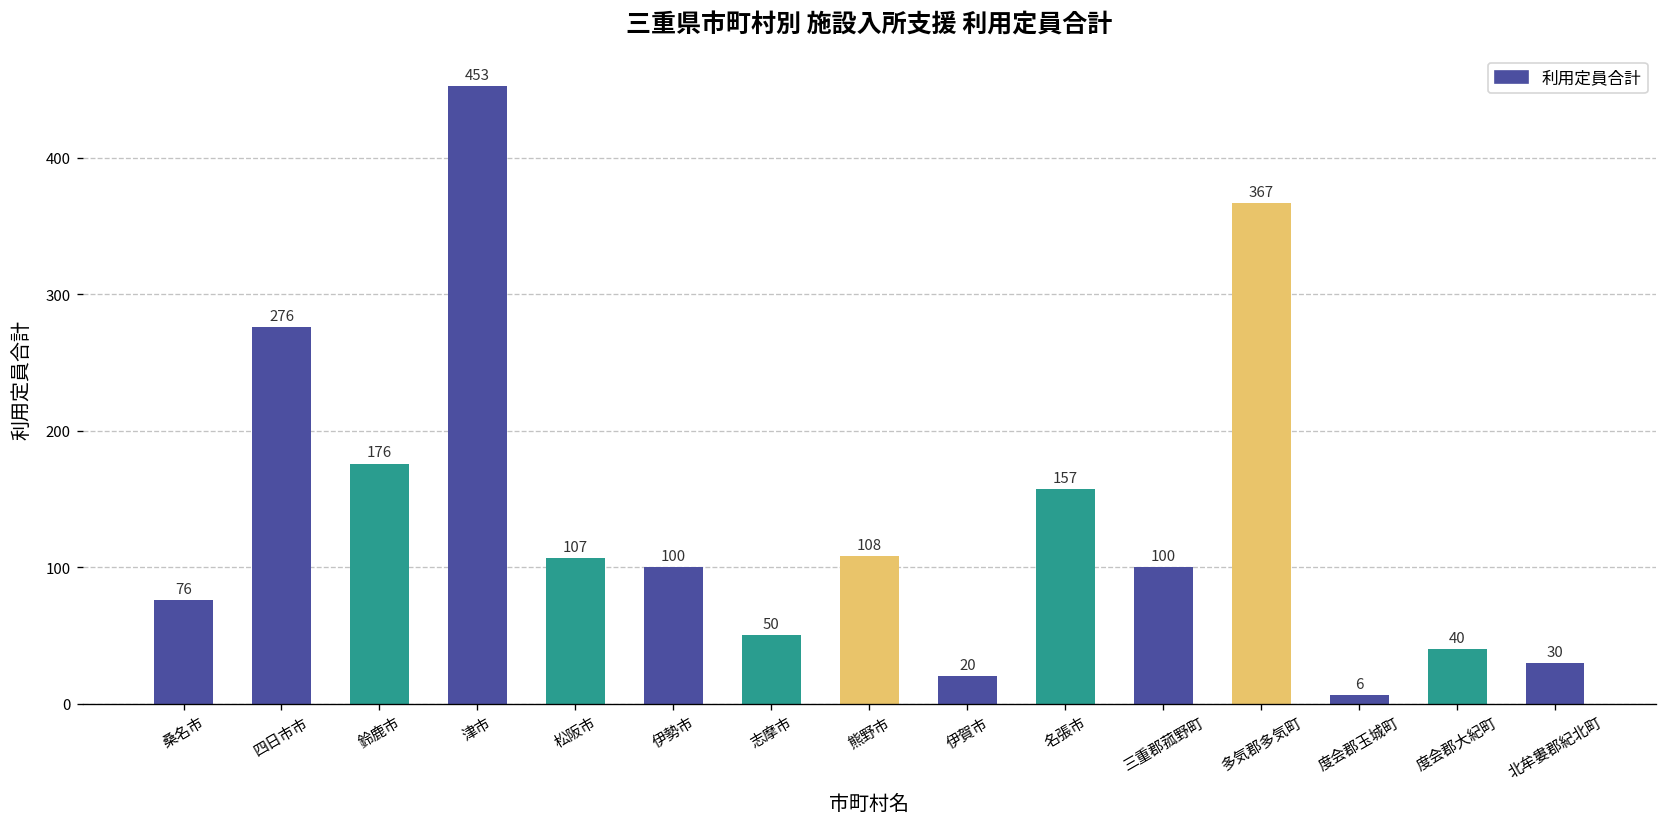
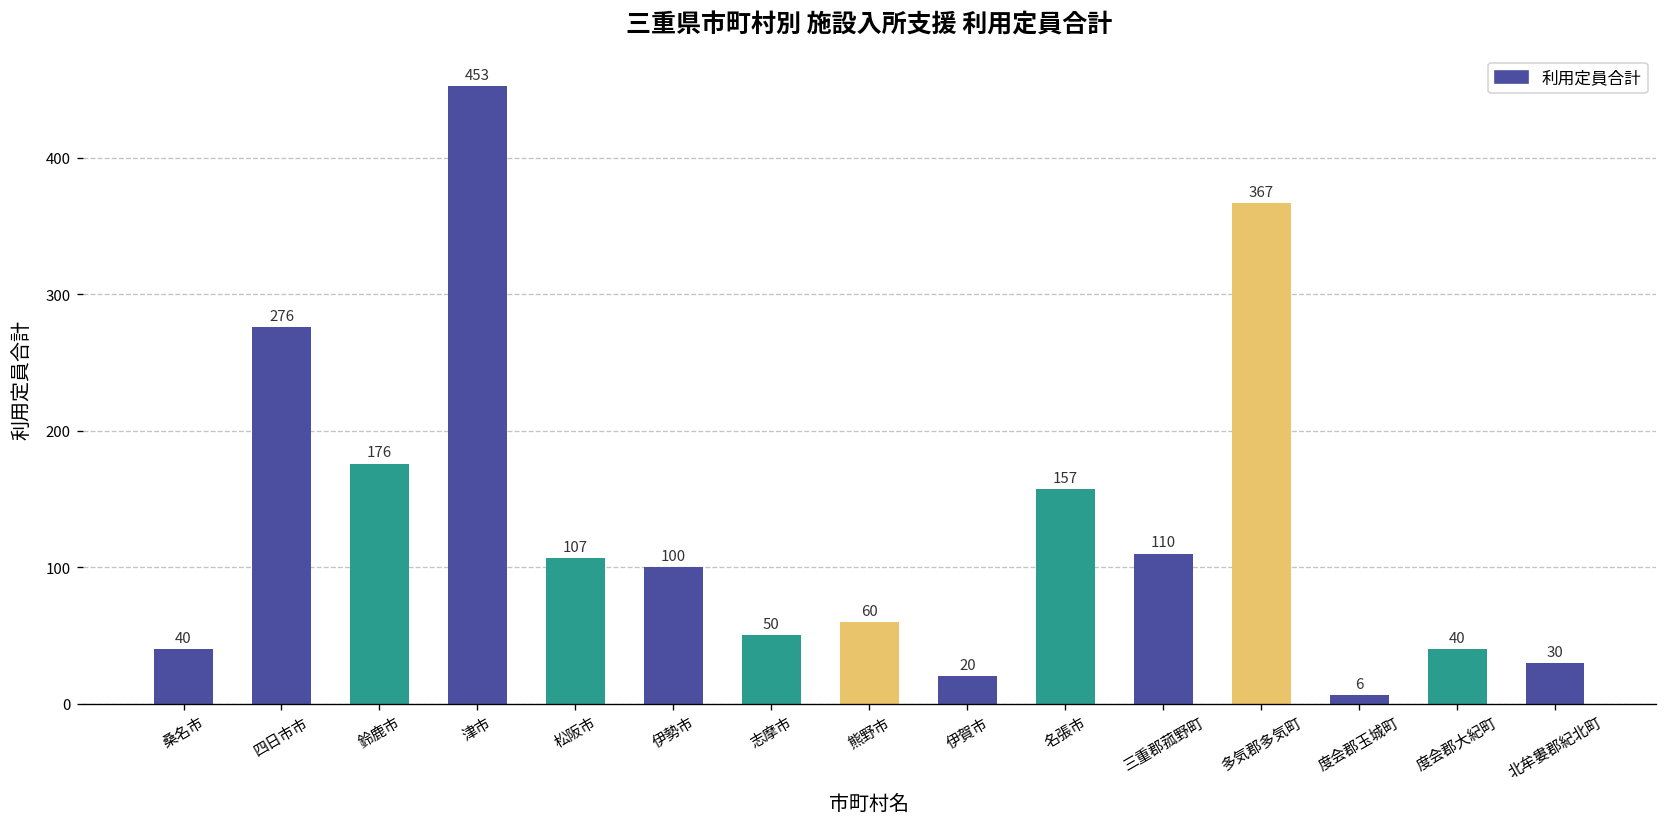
  {
-   "桑名市": 76,
+   "桑名市": 40,
    "四日市市": 276,
    "鈴鹿市": 176,
    "津市": 453,
    "松阪市": 107,
    "伊勢市": 100,
    "志摩市": 50,
-   "熊野市": 108,
+   "熊野市": 60,
    "伊賀市": 20,
    "名張市": 157,
-   "三重郡菰野町": 100,
+   "三重郡菰野町": 110,
    "多気郡多気町": 367,
    "度会郡玉城町": 6,
    "度会郡大紀町": 40,
    "北牟婁郡紀北町": 30
  }
